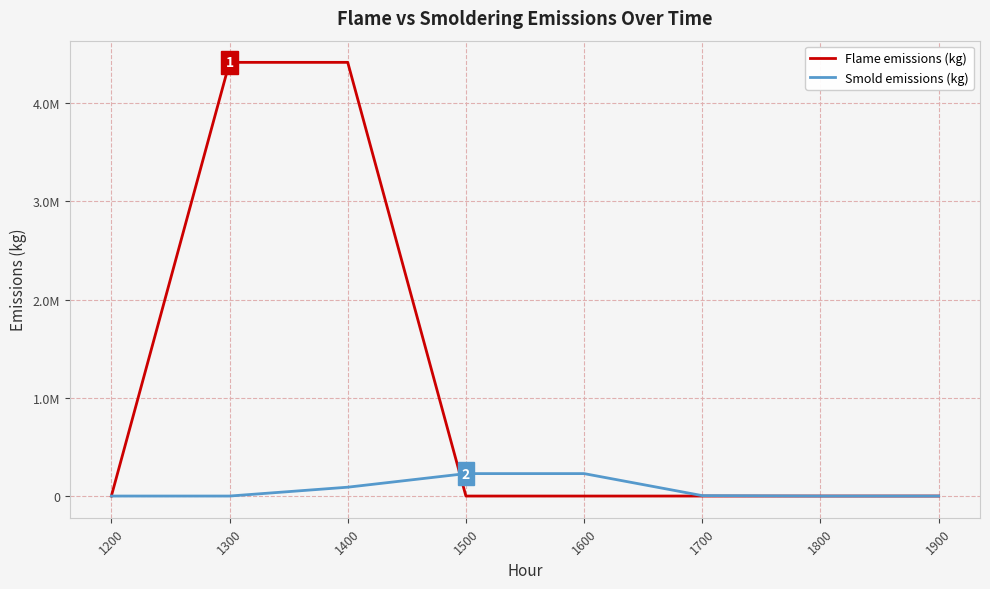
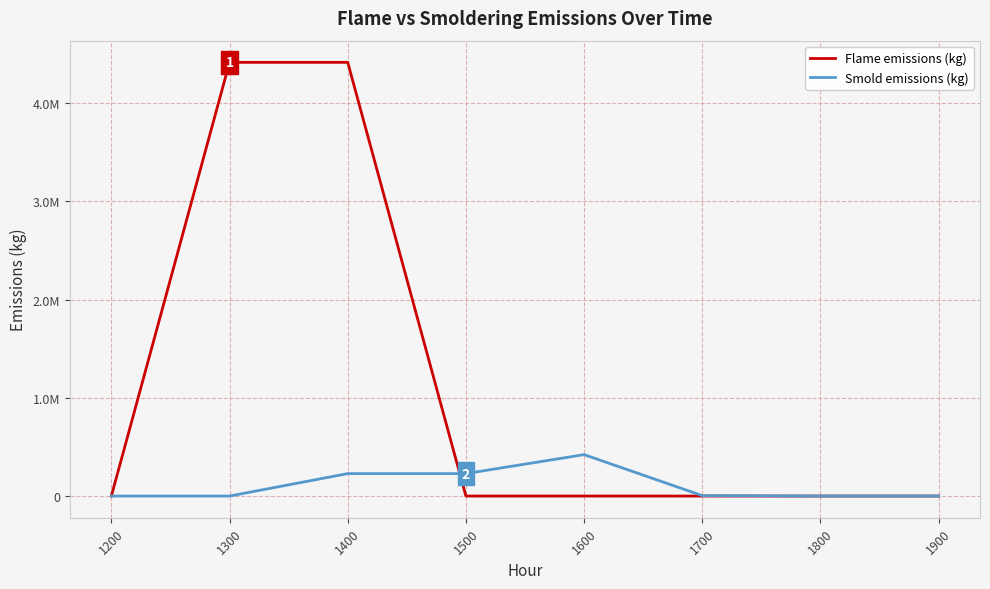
  {
    "Flame emissions (kg)": {
      "1400": 4400000,
      "1500": 0,
      "1600": 0
    },
    "Smold emissions (kg)": {
      "1300": 0,
-     "1400": 100000,
-     "1600": 200000
+     "1400": 200000,
+     "1600": 400000
    }
  }
